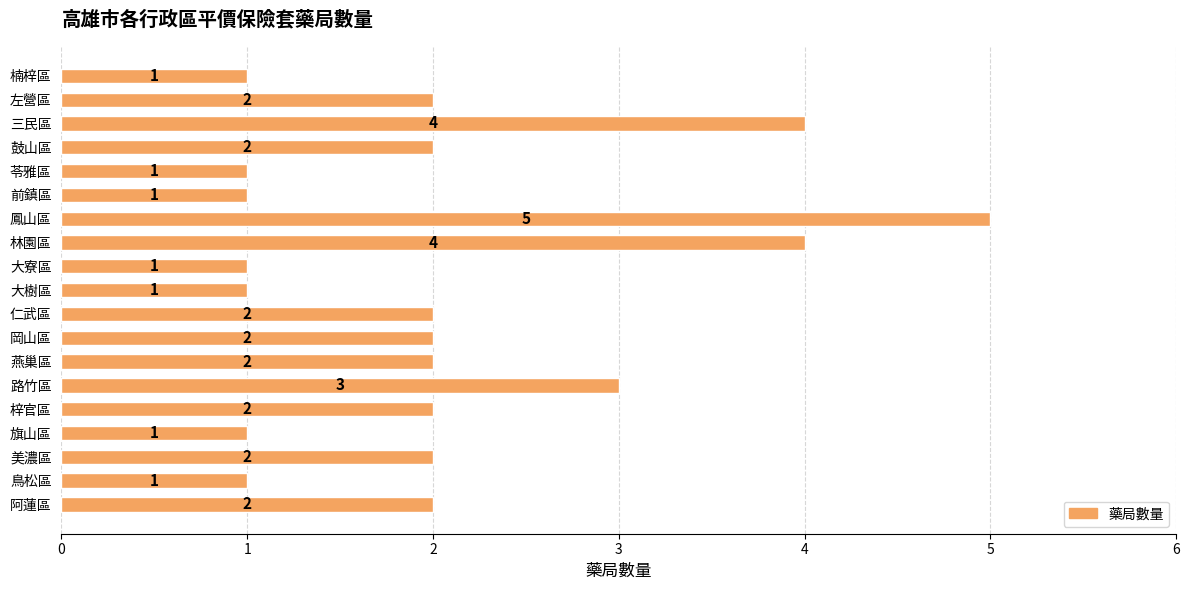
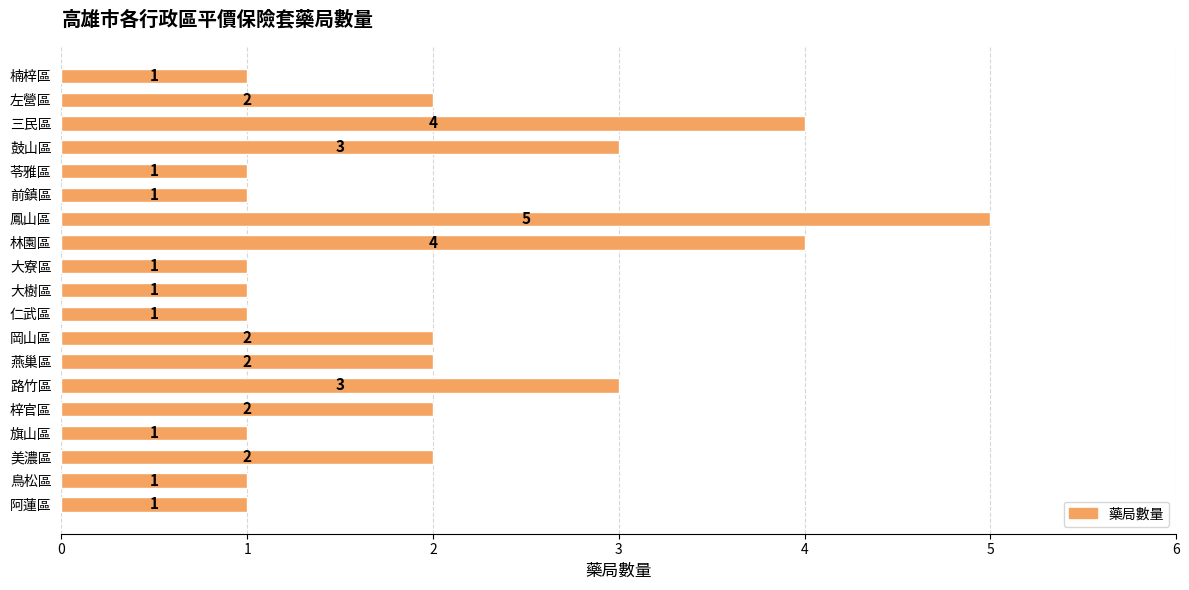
  {
    "楠梓區": 1,
    "左營區": 2,
    "三民區": 4,
-   "鼓山區": 2,
+   "鼓山區": 3,
    "苓雅區": 1,
    "前鎮區": 1,
    "鳳山區": 5,
    "林園區": 4,
    "大寮區": 1,
    "大樹區": 1,
-   "仁武區": 2,
+   "仁武區": 1,
    "岡山區": 2,
    "燕巢區": 2,
    "路竹區": 3,
    "梓官區": 2,
    "旗山區": 1,
    "美濃區": 2,
    "鳥松區": 1,
-   "阿蓮區": 2
+   "阿蓮區": 1
  }
